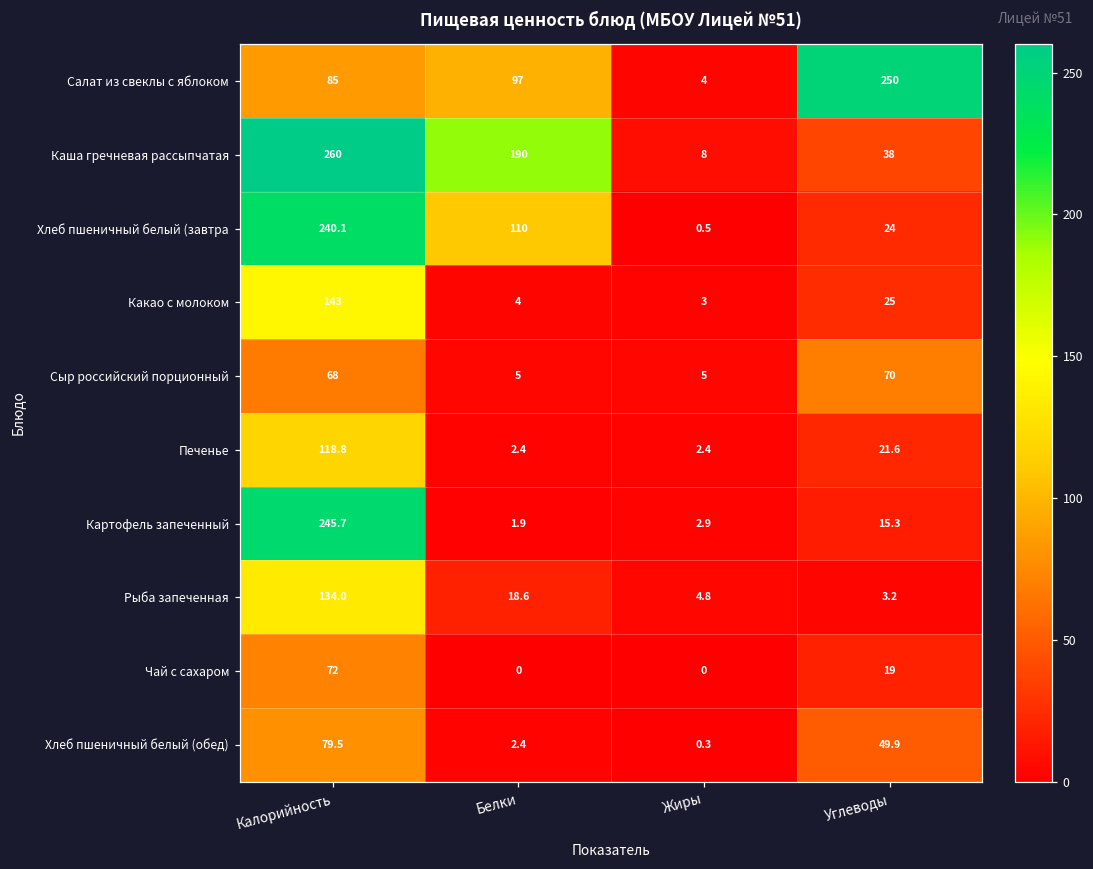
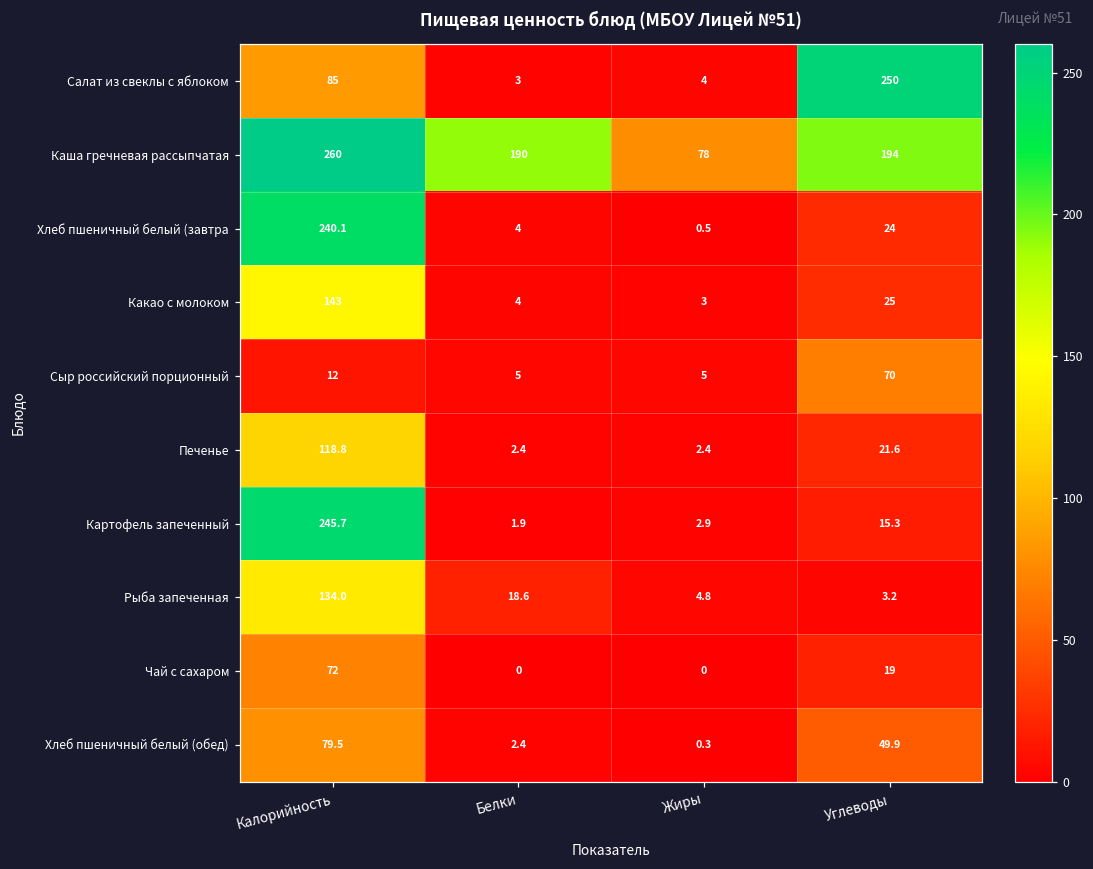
  {
    "Салат из свеклы с яблоком": {
      "Калорийность": 85,
-     "Белки": 97,
+     "Белки": 3,
      "Жиры": 4,
      "Углеводы": 250
    },
    "Каша гречневая рассыпчатая": {
      "Калорийность": 260,
      "Белки": 190,
-     "Жиры": 8,
-     "Углеводы": 38
+     "Жиры": 78,
+     "Углеводы": 194
    },
    "Хлеб пшеничный белый (завтра": {
      "Калорийность": 240.1,
-     "Белки": 110,
+     "Белки": 4,
      "Жиры": 0.5,
      "Углеводы": 24
    },
    "Какао с молоком": {
      "Калорийность": 143,
      "Белки": 4,
      "Жиры": 3,
      "Углеводы": 25
    },
    "Сыр российский порционный": {
-     "Калорийность": 68,
+     "Калорийность": 12,
      "Белки": 5,
      "Жиры": 5,
      "Углеводы": 70
    },
    "Печенье": {
      "Калорийность": 118.8,
      "Белки": 2.4,
      "Жиры": 2.4,
      "Углеводы": 21.6
    },
    "Картофель запеченный": {
      "Калорийность": 245.7,
      "Белки": 1.9,
      "Жиры": 2.9,
      "Углеводы": 15.3
    },
    "Рыба запеченная": {
      "Калорийность": 134.0,
      "Белки": 18.6,
      "Жиры": 4.8,
      "Углеводы": 3.2
    },
    "Чай с сахаром": {
      "Калорийность": 72,
      "Белки": 0,
      "Жиры": 0,
      "Углеводы": 19
    },
    "Хлеб пшеничный белый (обед)": {
      "Калорийность": 79.5,
      "Белки": 2.4,
      "Жиры": 0.3,
      "Углеводы": 49.9
    }
  }
